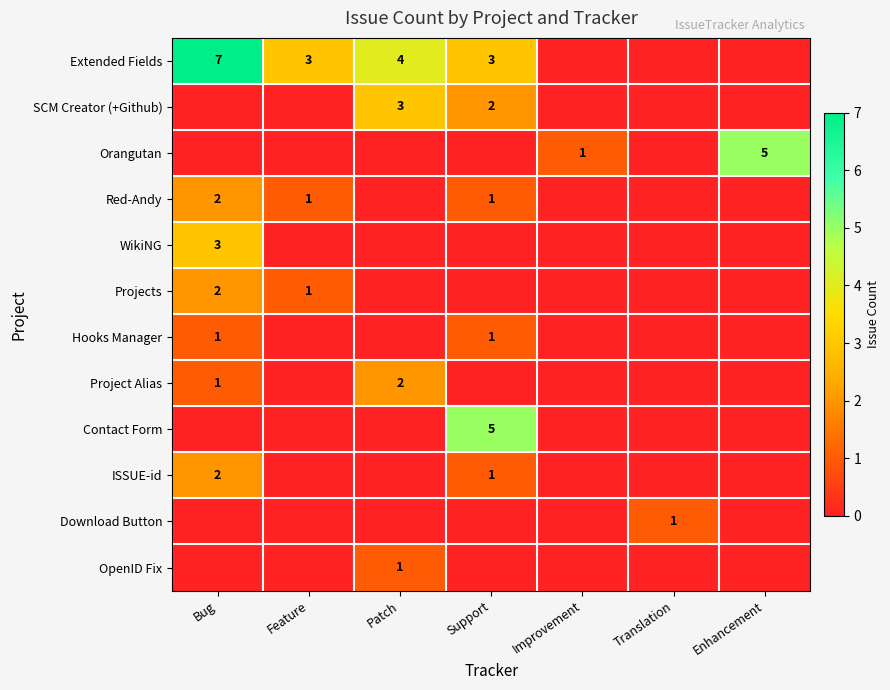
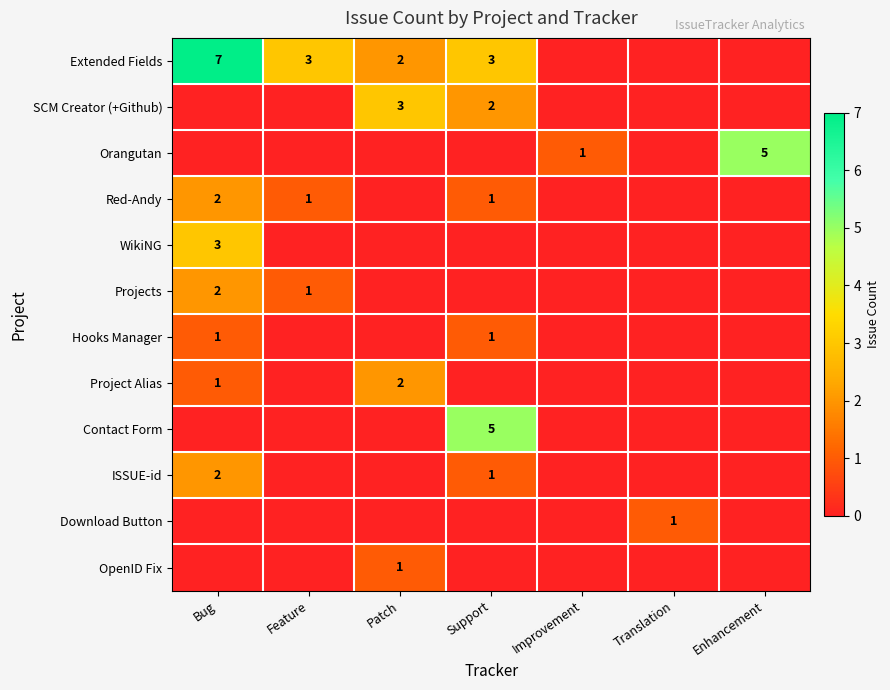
  {
    "Extended Fields": {
      "Bug": 7,
      "Feature": 3,
-     "Patch": 4,
+     "Patch": 2,
      "Support": 3
    },
    "SCM Creator (+Github)": {
      "Patch": 3,
      "Support": 2
    },
    "Orangutan": {
      "Improvement": 1,
      "Enhancement": 5
    },
    "Red-Andy": {
      "Bug": 2,
      "Feature": 1,
      "Support": 1
    },
    "WikiNG": {
      "Bug": 3
    },
    "Projects": {
      "Bug": 2,
      "Feature": 1
    },
    "Hooks Manager": {
      "Bug": 1,
      "Support": 1
    },
    "Project Alias": {
      "Bug": 1,
      "Patch": 2
    },
    "Contact Form": {
      "Support": 5
    },
    "ISSUE-id": {
      "Bug": 2,
      "Support": 1
    },
    "Download Button": {
      "Translation": 1
    },
    "OpenID Fix": {
      "Patch": 1
    }
  }
